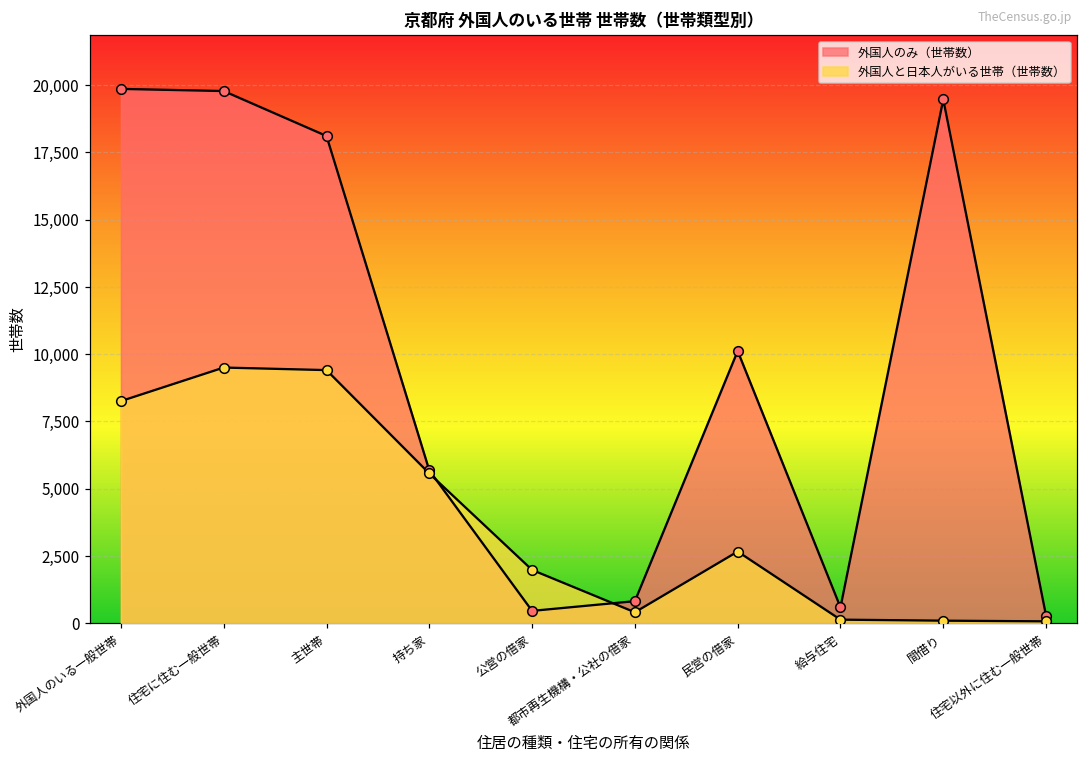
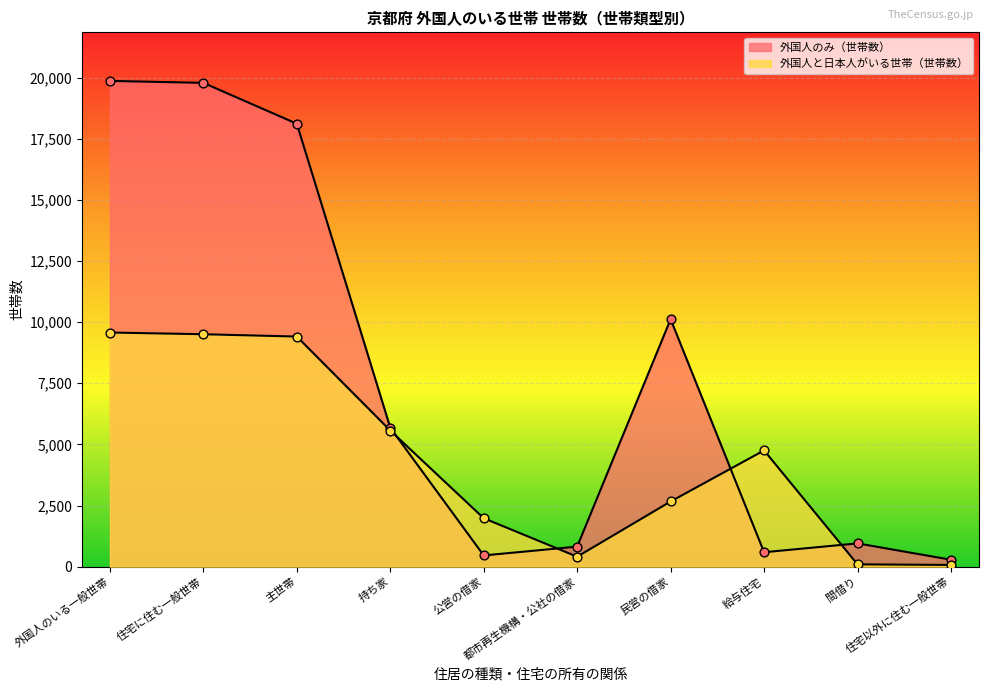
  {
    "外国人のみ（世帯数）": {
      "外国人のいる一般世帯": "19,900",
      "住宅に住む一般世帯": "19,800",
      "主世帯": "18,100",
      "持ち家": "5,700",
      "公営の借家": "500",
      "都市再生機構・公社の借家": "800",
      "民営の借家": "10,100",
      "給与住宅": "600",
-     "間借り": "19,500",
+     "間借り": "1,000",
      "住宅以外に住む一般世帯": "300"
    },
    "外国人と日本人がいる世帯（世帯数）": {
-     "外国人のいる一般世帯": "8,300",
+     "外国人のいる一般世帯": "9,600",
      "住宅に住む一般世帯": "9,500",
      "主世帯": "9,400",
      "持ち家": "5,600",
      "公営の借家": "2,000",
      "都市再生機構・公社の借家": "400",
      "民営の借家": "2,700",
-     "給与住宅": "100",
+     "給与住宅": "4,800",
      "間借り": "100",
      "住宅以外に住む一般世帯": "100"
    }
  }
